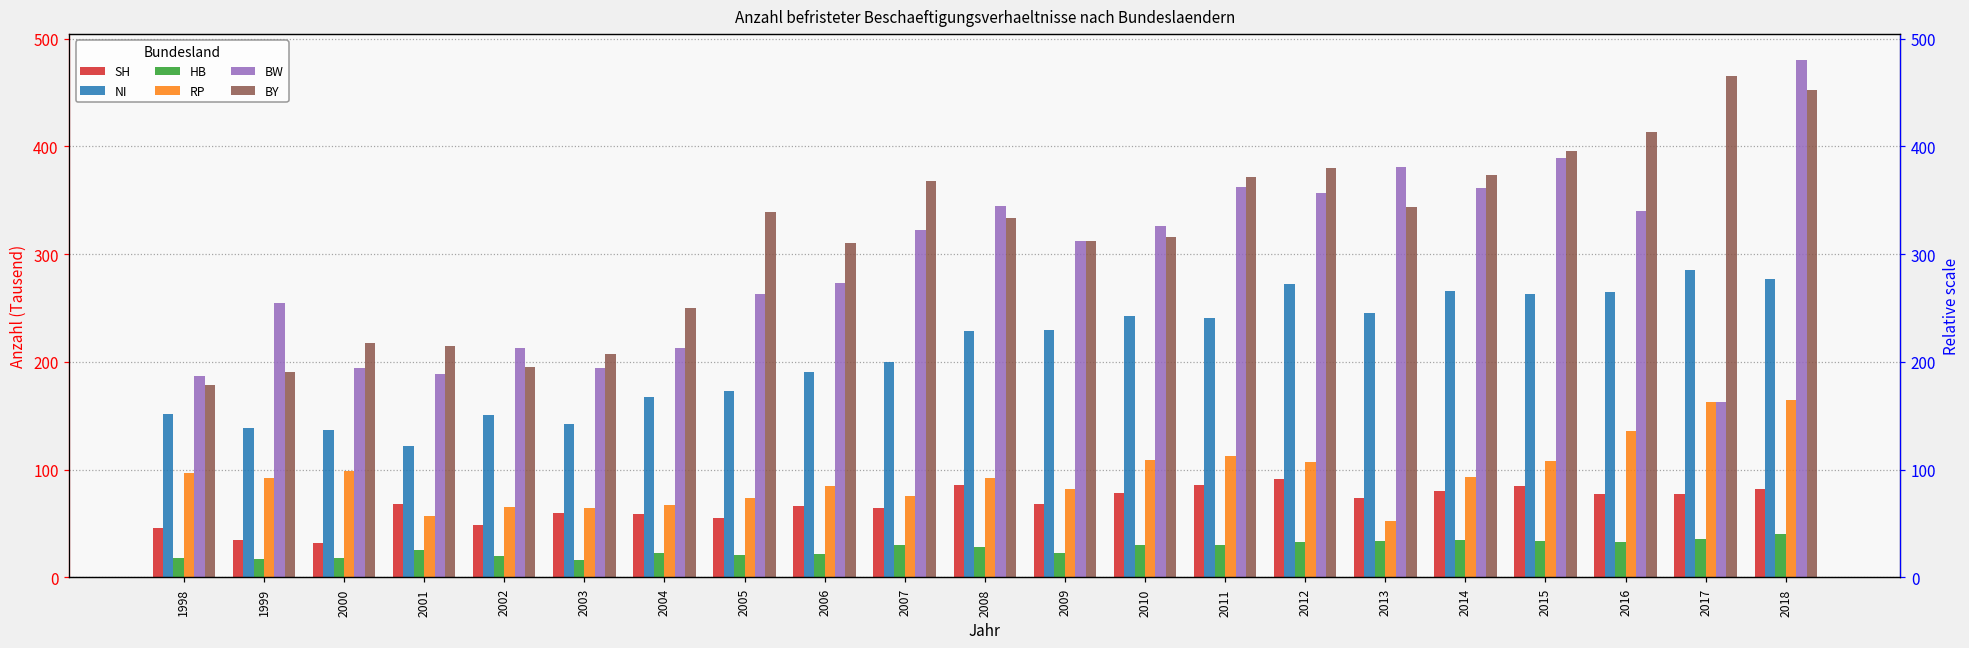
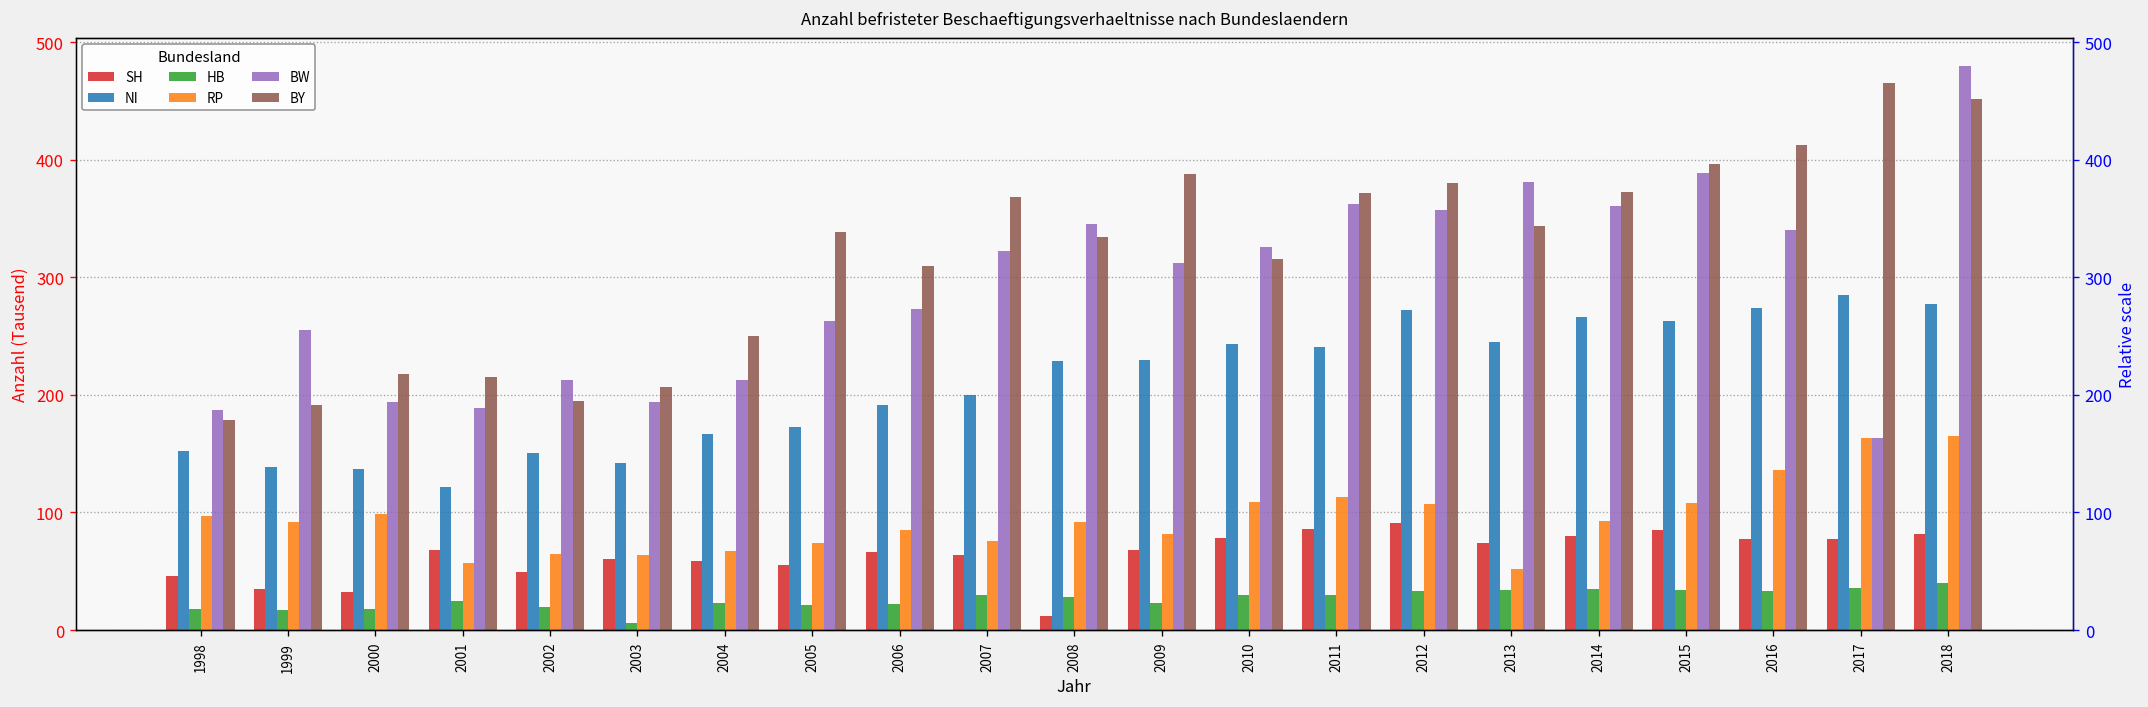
  {
    "SH": {
      "1998": 50,
      "1999": 40,
      "2000": 30,
      "2001": 70,
      "2002": 50,
      "2003": 60,
      "2004": 60,
      "2005": 60,
      "2006": 70,
      "2007": 60,
-     "2008": 90,
+     "2008": 10,
      "2009": 70,
      "2010": 80,
      "2011": 90,
      "2012": 90,
      "2013": 70,
      "2014": 80,
      "2015": 90,
      "2016": 80,
      "2017": 80,
      "2018": 80
    },
    "NI": {
      "1998": 150,
      "1999": 140,
      "2000": 140,
      "2001": 120,
      "2002": 150,
      "2003": 140,
      "2004": 170,
      "2005": 170,
      "2006": 190,
      "2007": 200,
      "2008": 230,
      "2009": 230,
      "2010": 240,
      "2011": 240,
      "2012": 270,
      "2013": 250,
      "2014": 270,
      "2015": 260,
-     "2016": 265,
+     "2016": 274,
      "2017": 290,
      "2018": 280
    },
    "HB": {
      "1998": 20,
      "1999": 20,
      "2000": 20,
      "2001": 30,
      "2002": 20,
-     "2003": 20,
+     "2003": 10,
      "2004": 20,
      "2005": 20,
      "2006": 20,
      "2007": 30,
      "2008": 30,
      "2009": 20,
      "2010": 30,
      "2011": 30,
      "2012": 30,
      "2013": 30,
      "2014": 40,
      "2015": 30,
      "2016": 30,
      "2017": 40,
      "2018": 40
    },
    "RP": {
      "1998": 100,
      "1999": 90,
      "2000": 100,
      "2001": 60,
      "2002": 70,
      "2003": 60,
      "2004": 70,
      "2005": 70,
      "2006": 90,
      "2007": 80,
      "2008": 90,
      "2009": 80,
      "2010": 110,
      "2011": 110,
      "2012": 110,
      "2013": 50,
      "2014": 90,
      "2015": 110,
      "2016": 140,
      "2017": 160,
      "2018": 170
    },
    "BW": {
      "1998": 190,
      "1999": 260,
      "2000": 190,
      "2001": 190,
      "2002": 210,
      "2003": 190,
      "2004": 210,
      "2005": 260,
      "2006": 270,
      "2007": 320,
      "2008": 350,
      "2009": 310,
      "2010": 330,
      "2011": 360,
      "2012": 360,
      "2013": 380,
      "2014": 360,
      "2015": 390,
      "2016": 340,
      "2017": 160,
      "2018": 480
    },
    "BY": {
      "1998": 180,
      "1999": 190,
      "2000": 220,
      "2001": 220,
      "2002": 200,
      "2003": 210,
      "2004": 250,
      "2005": 340,
      "2006": 310,
      "2007": 370,
      "2008": 330,
-     "2009": 310,
+     "2009": 390,
      "2010": 320,
      "2011": 370,
      "2012": 380,
      "2013": 340,
      "2014": 370,
      "2015": 400,
      "2016": 410,
      "2017": 470,
      "2018": 450
    }
  }
